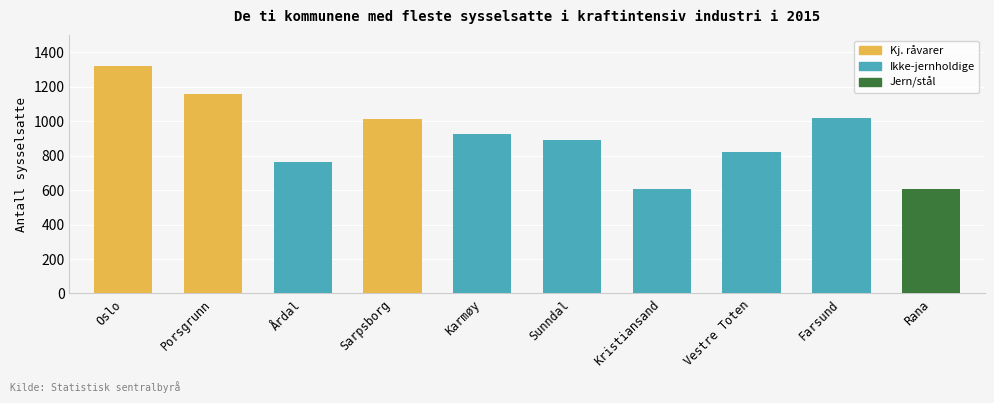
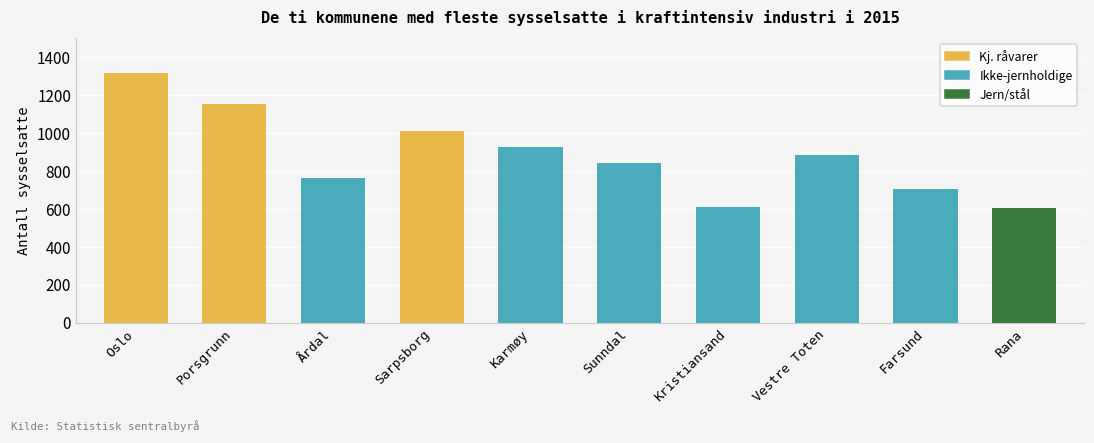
  {
    "Oslo": 1320,
    "Porsgrunn": 1160,
    "Årdal": 760,
    "Sarpsborg": 1010,
    "Karmøy": 930,
-   "Sunndal": 890,
+   "Sunndal": 840,
    "Kristiansand": 610,
-   "Vestre Toten": 820,
-   "Farsund": 1020,
+   "Vestre Toten": 880,
+   "Farsund": 700,
    "Rana": 610
  }
